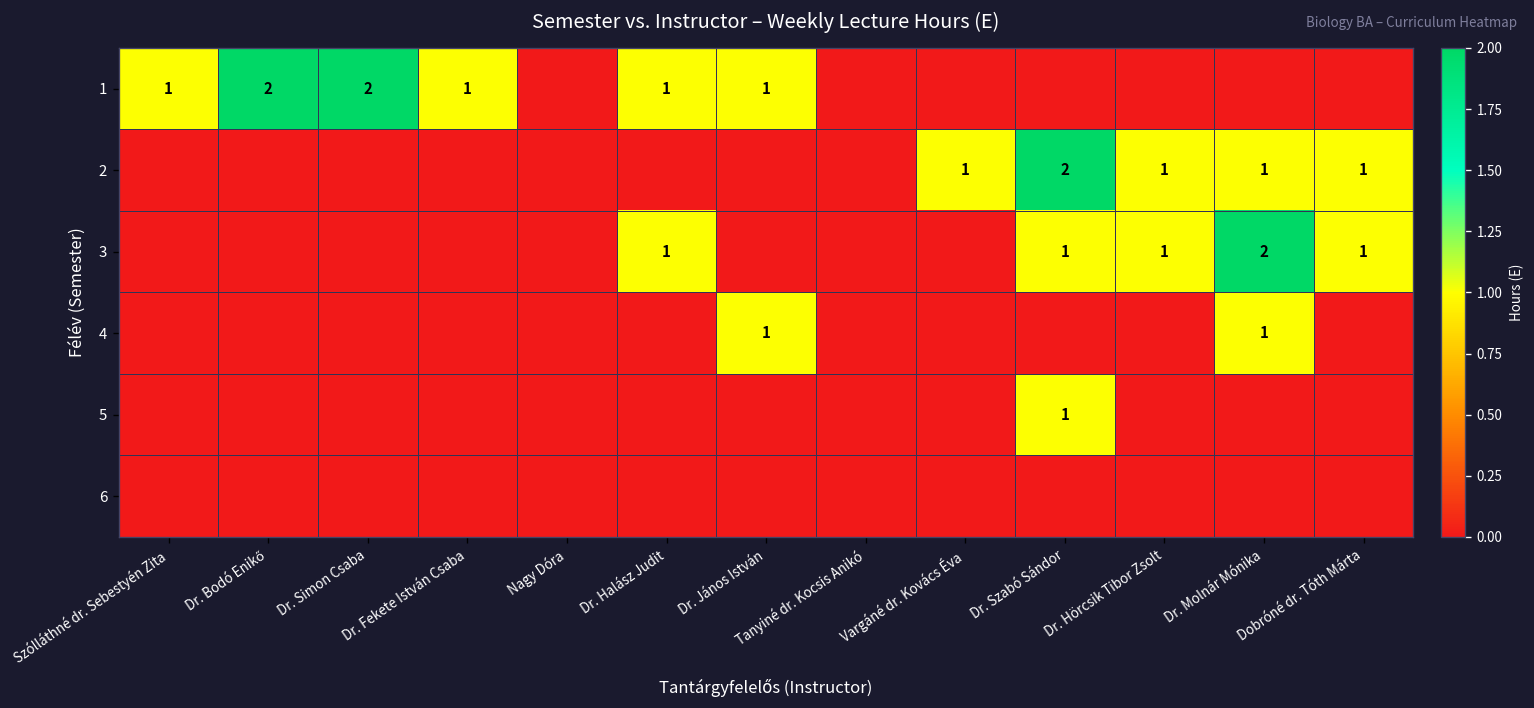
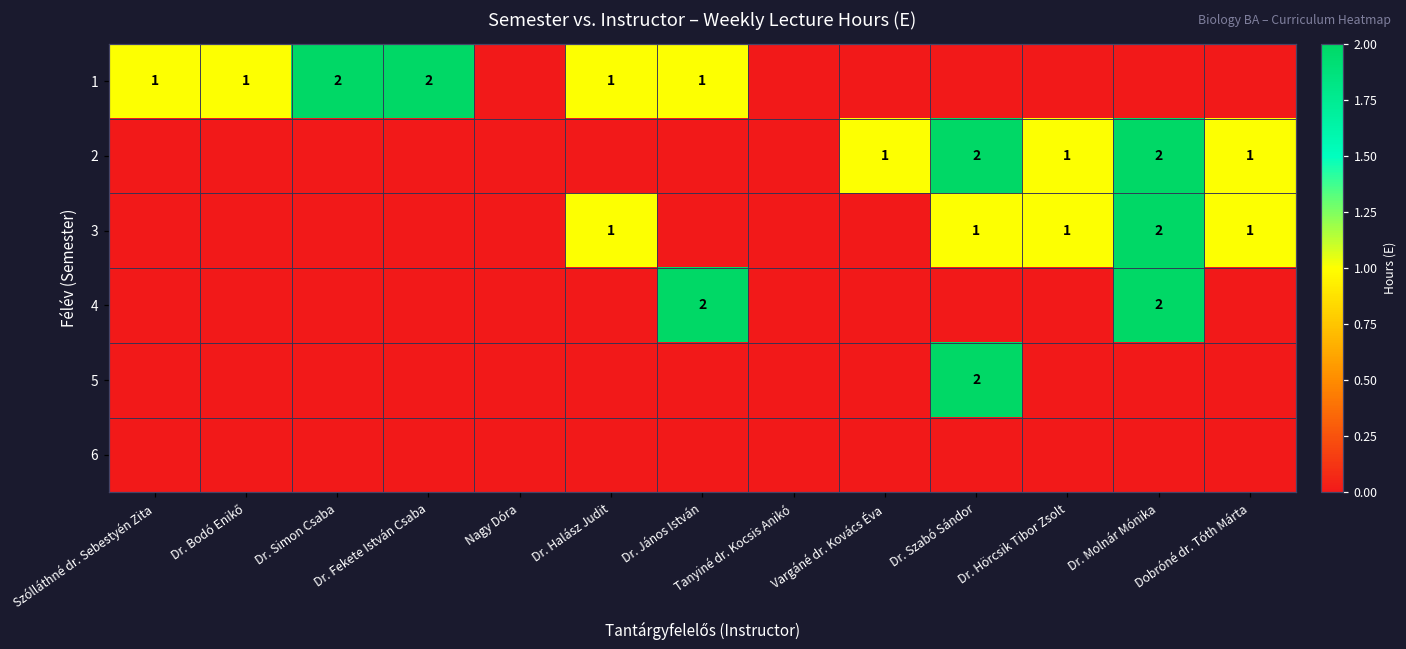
  {
    "1": {
      "Szólláthné dr. Sebestyén Zita": 1,
-     "Dr. Bodó Enikő": 2,
+     "Dr. Bodó Enikő": 1,
      "Dr. Simon Csaba": 2,
-     "Dr. Fekete István Csaba": 1,
+     "Dr. Fekete István Csaba": 2,
      "Dr. Halász Judit": 1,
      "Dr. János István": 1
    },
    "2": {
      "Vargáné dr. Kovács Éva": 1,
      "Dr. Szabó Sándor": 2,
      "Dr. Hörcsik Tibor Zsolt": 1,
-     "Dr. Molnár Mónika": 1,
+     "Dr. Molnár Mónika": 2,
      "Dobróné dr. Tóth Márta": 1
    },
    "3": {
      "Dr. Halász Judit": 1,
      "Dr. Szabó Sándor": 1,
      "Dr. Hörcsik Tibor Zsolt": 1,
      "Dr. Molnár Mónika": 2,
      "Dobróné dr. Tóth Márta": 1
    },
    "4": {
-     "Dr. János István": 1,
-     "Dr. Molnár Mónika": 1
+     "Dr. János István": 2,
+     "Dr. Molnár Mónika": 2
    },
    "5": {
-     "Dr. Szabó Sándor": 1
+     "Dr. Szabó Sándor": 2
    }
  }
